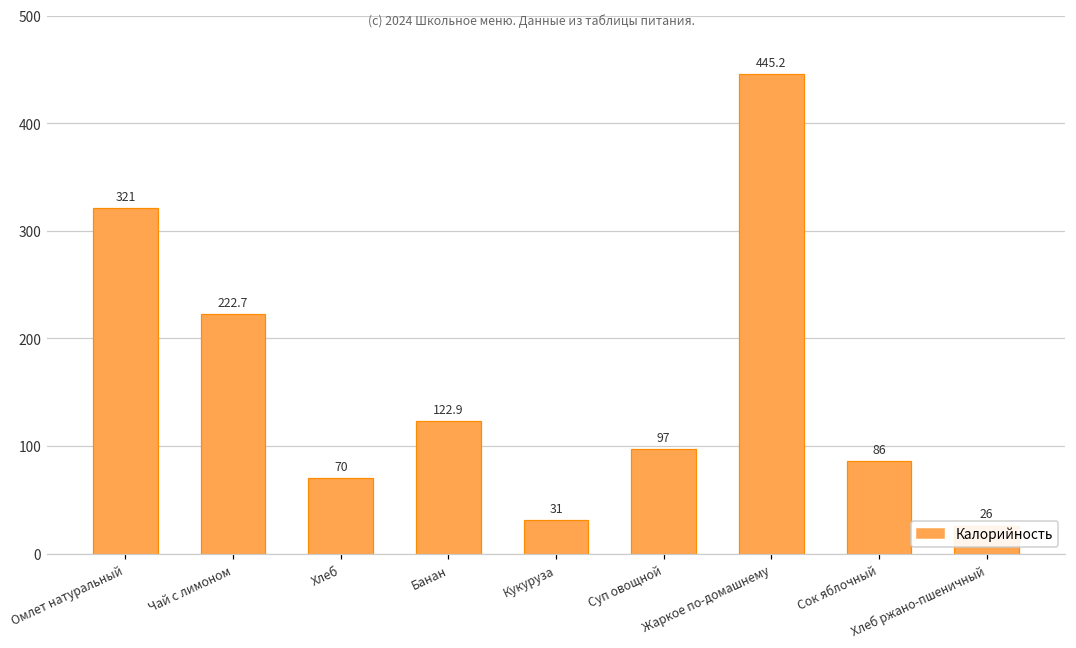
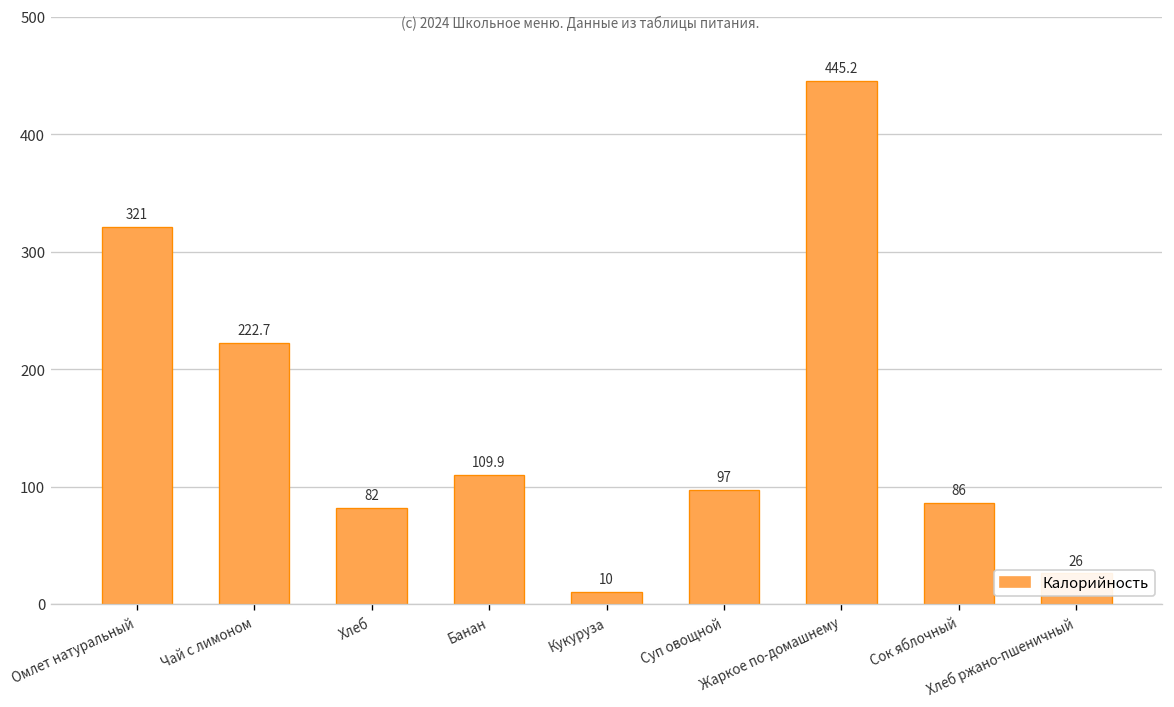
  {
    "Омлет натуральный": 321,
    "Чай с лимоном": 222.7,
-   "Хлеб": 70,
-   "Банан": 122.9,
-   "Кукуруза": 31,
+   "Хлеб": 82,
+   "Банан": 109.9,
+   "Кукуруза": 10,
    "Суп овощной": 97,
    "Жаркое по-домашнему": 445.2,
    "Сок яблочный": 86
  }
